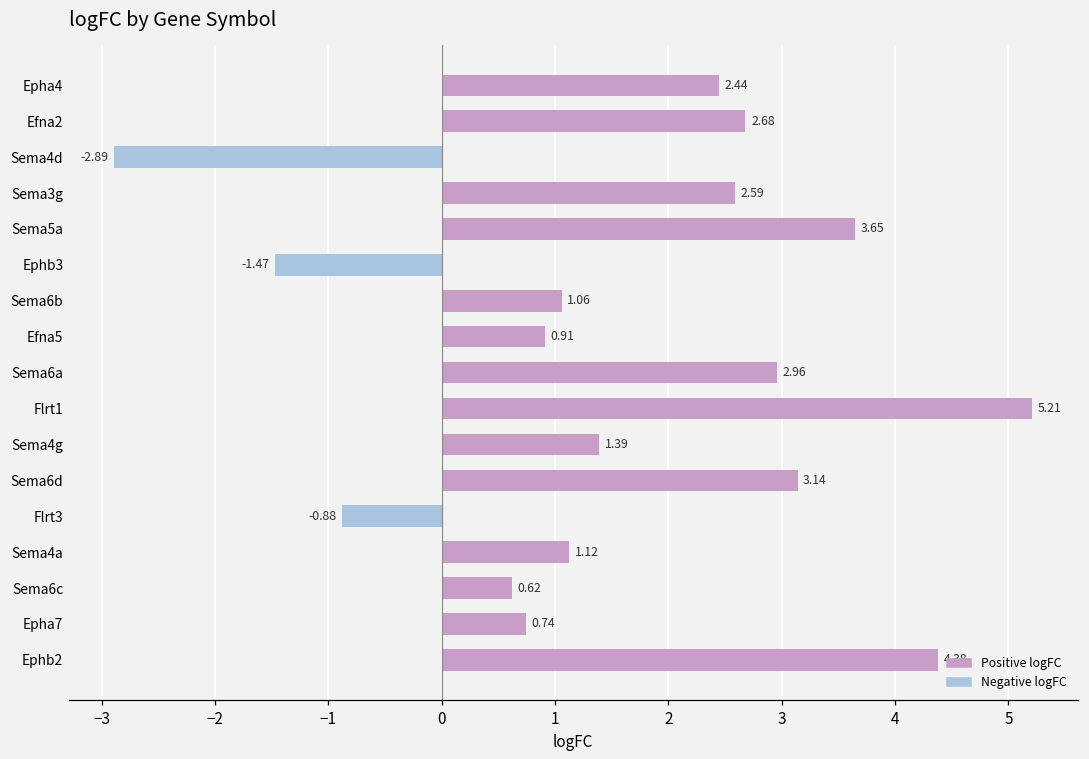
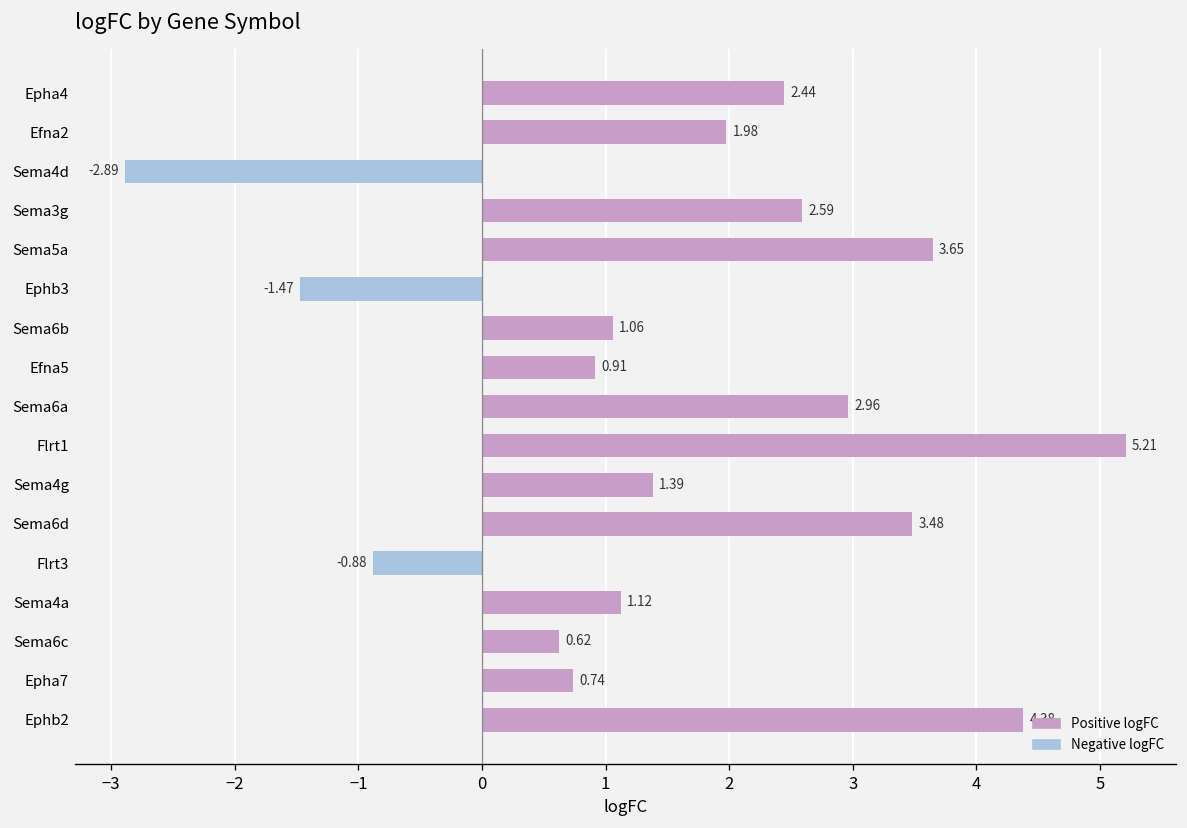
  {
    "Epha4": 2.44,
-   "Efna2": 2.68,
+   "Efna2": 1.98,
    "Sema4d": -2.89,
    "Sema3g": 2.59,
    "Sema5a": 3.65,
    "Ephb3": -1.47,
    "Sema6b": 1.06,
    "Efna5": 0.91,
    "Sema6a": 2.96,
    "Flrt1": 5.21,
    "Sema4g": 1.39,
-   "Sema6d": 3.14,
+   "Sema6d": 3.48,
    "Flrt3": -0.88,
    "Sema4a": 1.12,
    "Sema6c": 0.62,
    "Epha7": 0.74,
    "Ephb2": 4.38
  }
